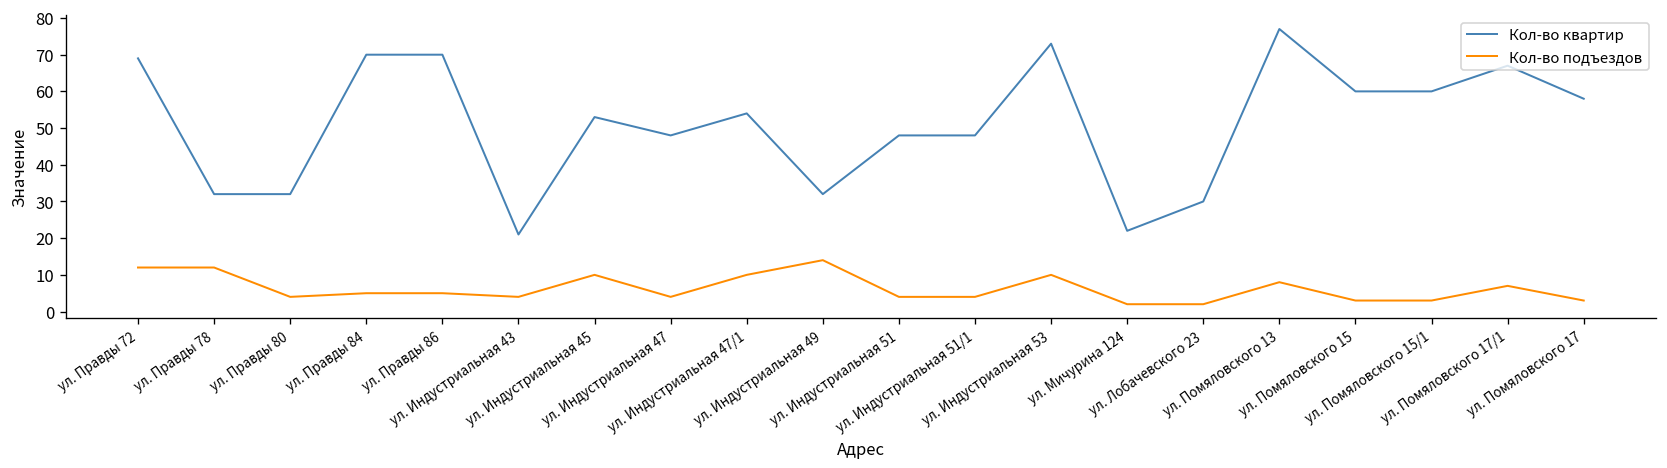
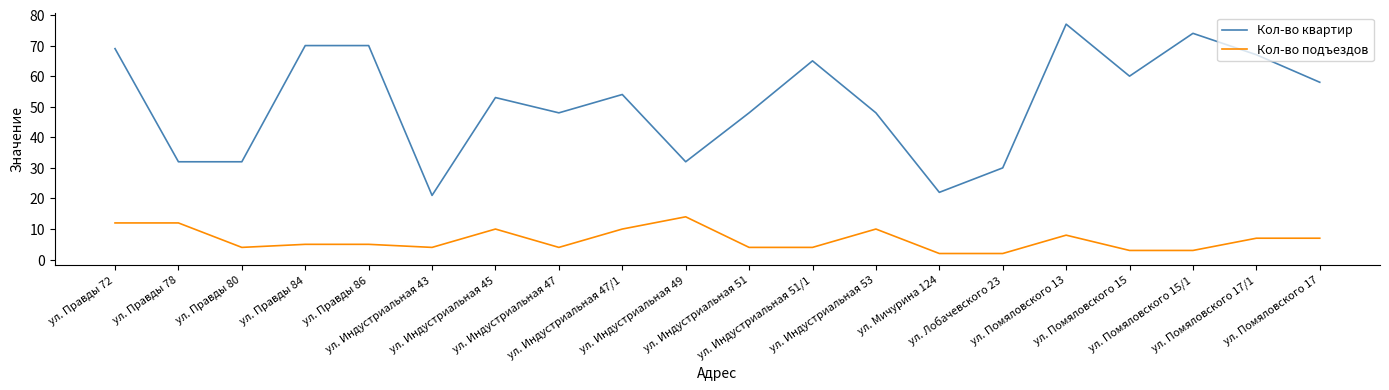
  {
    "Кол-во квартир": {
      "ул. Правды 72": 69,
      "ул. Правды 78": 32,
      "ул. Правды 80": 32,
      "ул. Правды 84": 70,
      "ул. Правды 86": 70,
      "ул. Индустриальная 43": 21,
      "ул. Индустриальная 45": 53,
      "ул. Индустриальная 47": 48,
      "ул. Индустриальная 47/1": 54,
      "ул. Индустриальная 49": 32,
      "ул. Индустриальная 51": 48,
-     "ул. Индустриальная 51/1": 48,
-     "ул. Индустриальная 53": 73,
+     "ул. Индустриальная 51/1": 65,
+     "ул. Индустриальная 53": 48,
      "ул. Мичурина 124": 22,
      "ул. Лобачевского 23": 30,
      "ул. Помяловского 13": 77,
      "ул. Помяловского 15": 60,
-     "ул. Помяловского 15/1": 60,
+     "ул. Помяловского 15/1": 74,
      "ул. Помяловского 17": 58
    },
    "Кол-во подъездов": {
      "ул. Правды 72": 12,
      "ул. Правды 78": 12,
      "ул. Правды 80": 4,
      "ул. Правды 84": 5,
      "ул. Правды 86": 5,
      "ул. Индустриальная 43": 4,
      "ул. Индустриальная 45": 10,
      "ул. Индустриальная 47": 4,
      "ул. Индустриальная 47/1": 10,
      "ул. Индустриальная 49": 14,
      "ул. Индустриальная 51": 4,
      "ул. Индустриальная 51/1": 4,
      "ул. Индустриальная 53": 10,
      "ул. Мичурина 124": 2,
      "ул. Лобачевского 23": 2,
      "ул. Помяловского 13": 8,
      "ул. Помяловского 15": 3,
      "ул. Помяловского 15/1": 3,
      "ул. Помяловского 17/1": 7,
-     "ул. Помяловского 17": 3
+     "ул. Помяловского 17": 7
    }
  }
